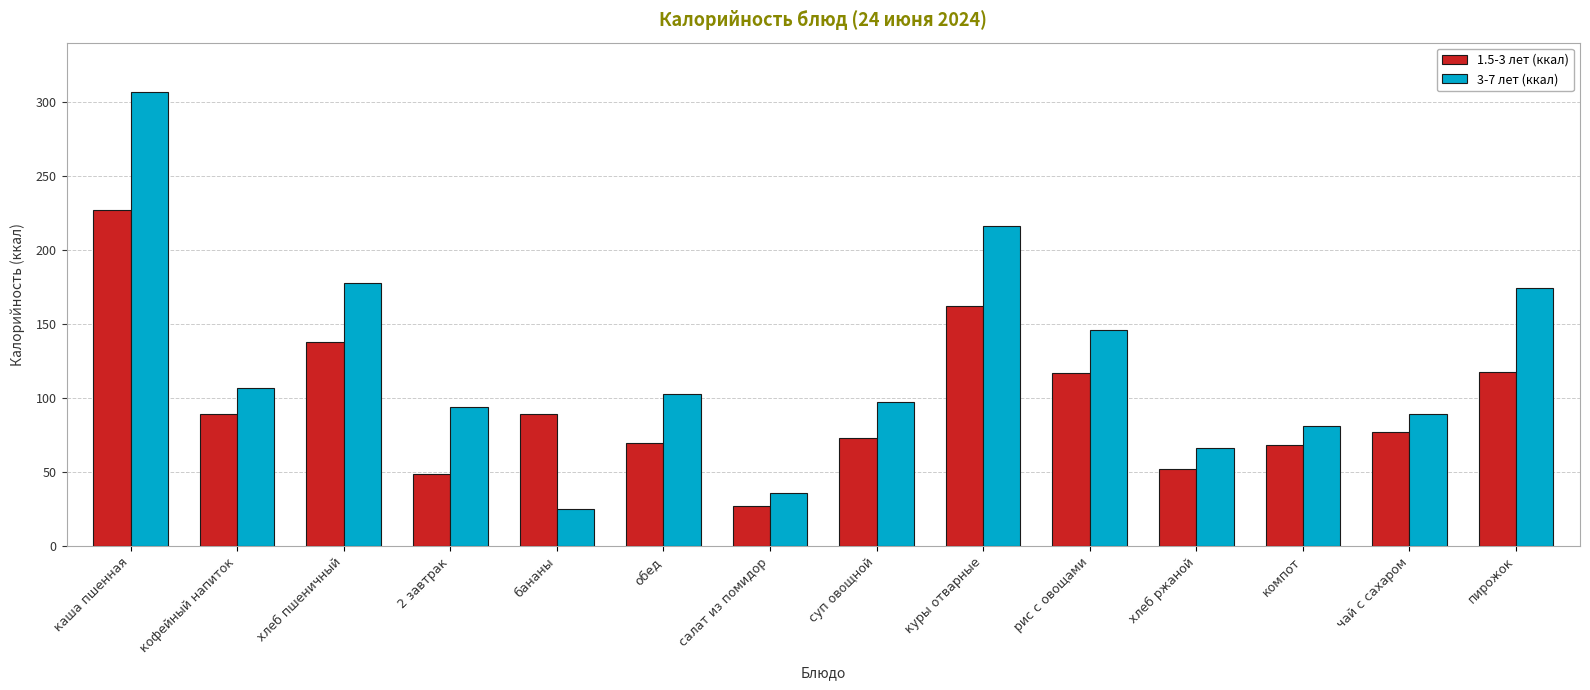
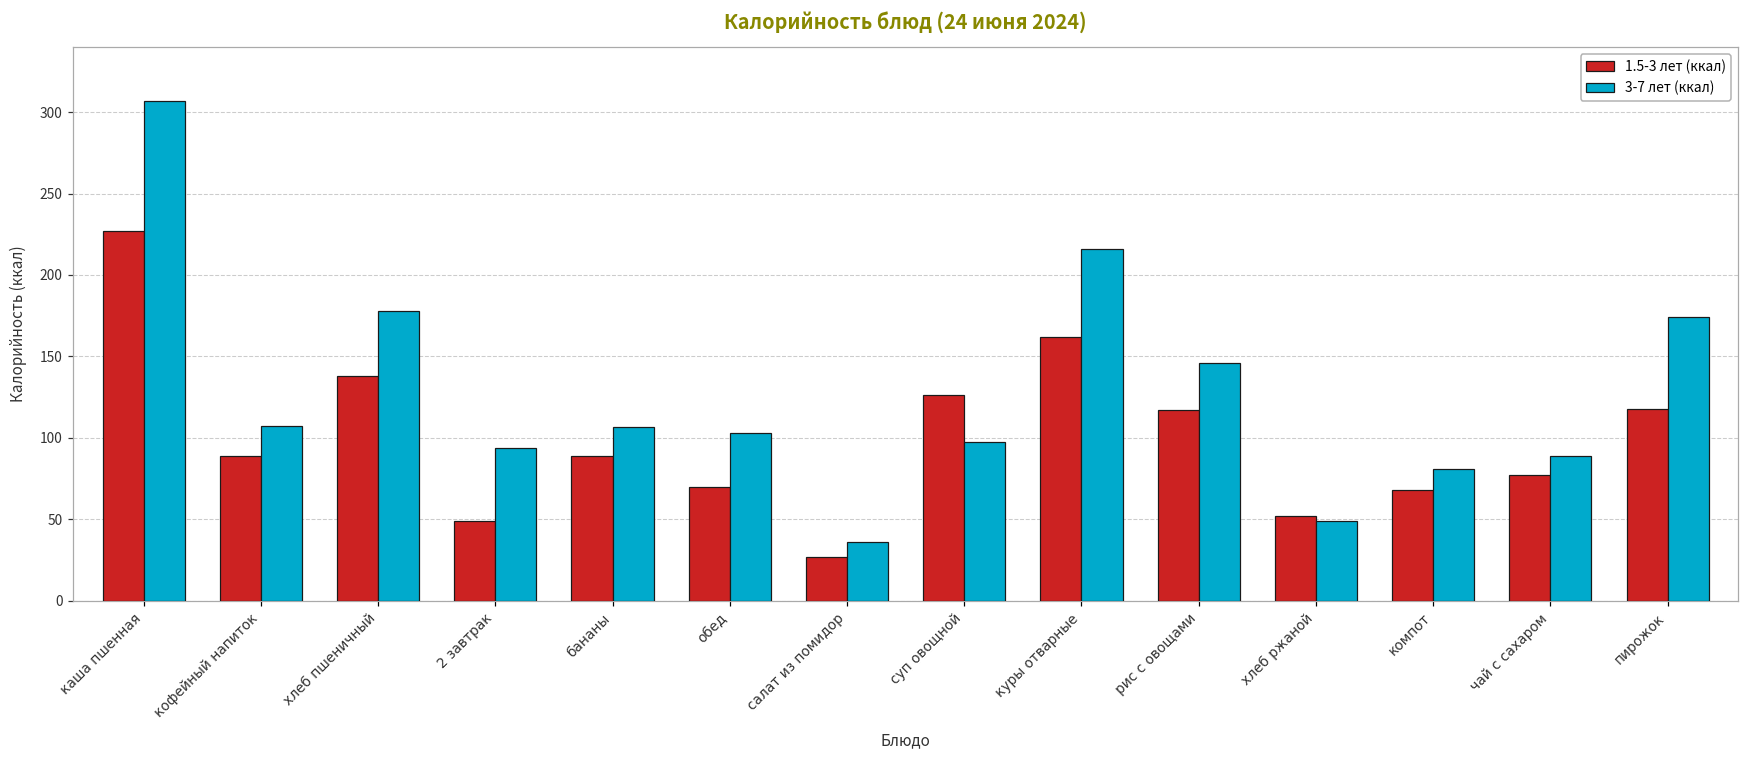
  {
    "1.5-3 лет (ккал)": {
      "каша пшенная": 227,
      "кофейный напиток": 89,
      "хлеб пшеничный": 138,
      "2 завтрак": 49,
      "бананы": 89,
      "обед": 70,
      "салат из помидор": 27,
-     "суп овощной": 73,
+     "суп овощной": 126,
      "куры отварные": 162,
      "рис с овощами": 117,
      "хлеб ржаной": 52,
      "компот": 68,
      "чай с сахаром": 77,
      "пирожок": 118
    },
    "3-7 лет (ккал)": {
      "каша пшенная": 307,
      "кофейный напиток": 107,
      "хлеб пшеничный": 178,
      "2 завтрак": 94,
-     "бананы": 25,
+     "бананы": 107,
      "обед": 103,
      "салат из помидор": 36,
      "суп овощной": 97,
      "куры отварные": 216,
      "рис с овощами": 146,
-     "хлеб ржаной": 66,
+     "хлеб ржаной": 49,
      "компот": 81,
      "чай с сахаром": 89,
      "пирожок": 174
    }
  }
